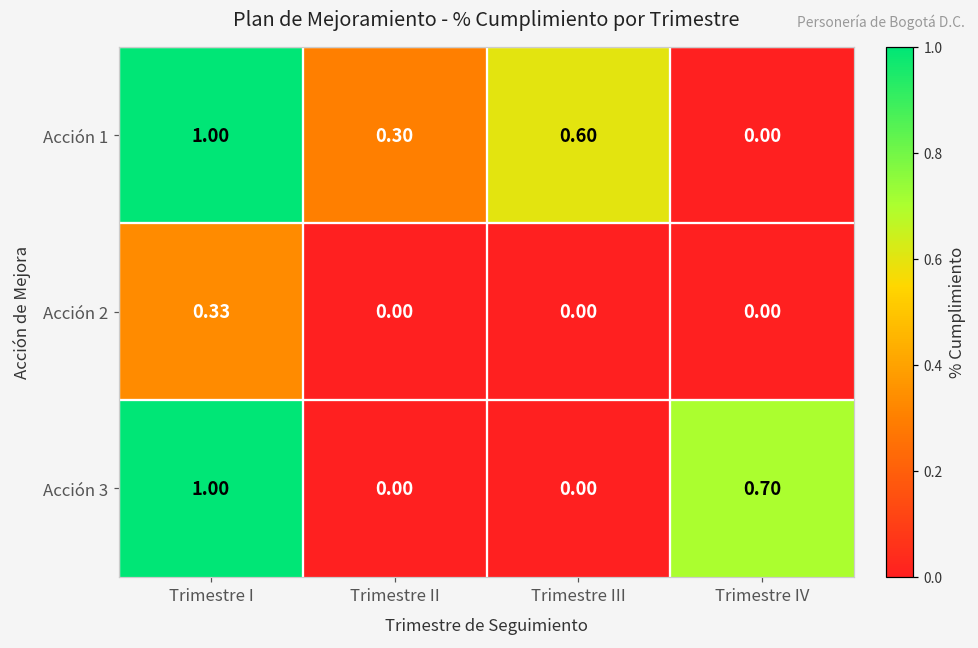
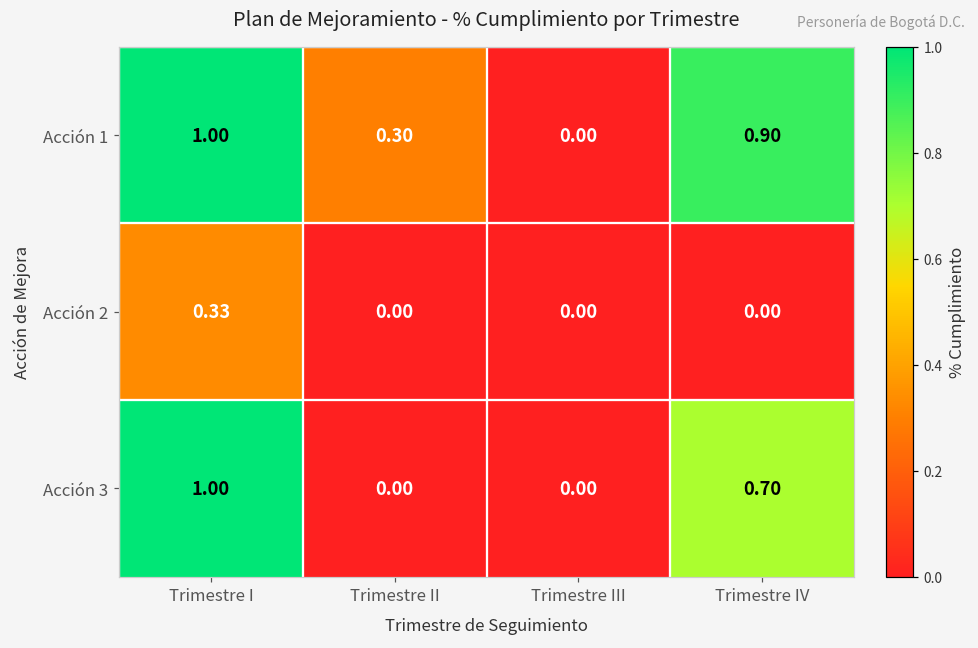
  {
    "Acción 1": {
      "Trimestre I": 1.00,
      "Trimestre II": 0.30,
-     "Trimestre III": 0.60,
-     "Trimestre IV": 0.00
+     "Trimestre III": 0.00,
+     "Trimestre IV": 0.90
    },
    "Acción 2": {
      "Trimestre I": 0.33,
      "Trimestre II": 0.00,
      "Trimestre III": 0.00,
      "Trimestre IV": 0.00
    },
    "Acción 3": {
      "Trimestre I": 1.00,
      "Trimestre II": 0.00,
      "Trimestre III": 0.00,
      "Trimestre IV": 0.70
    }
  }
